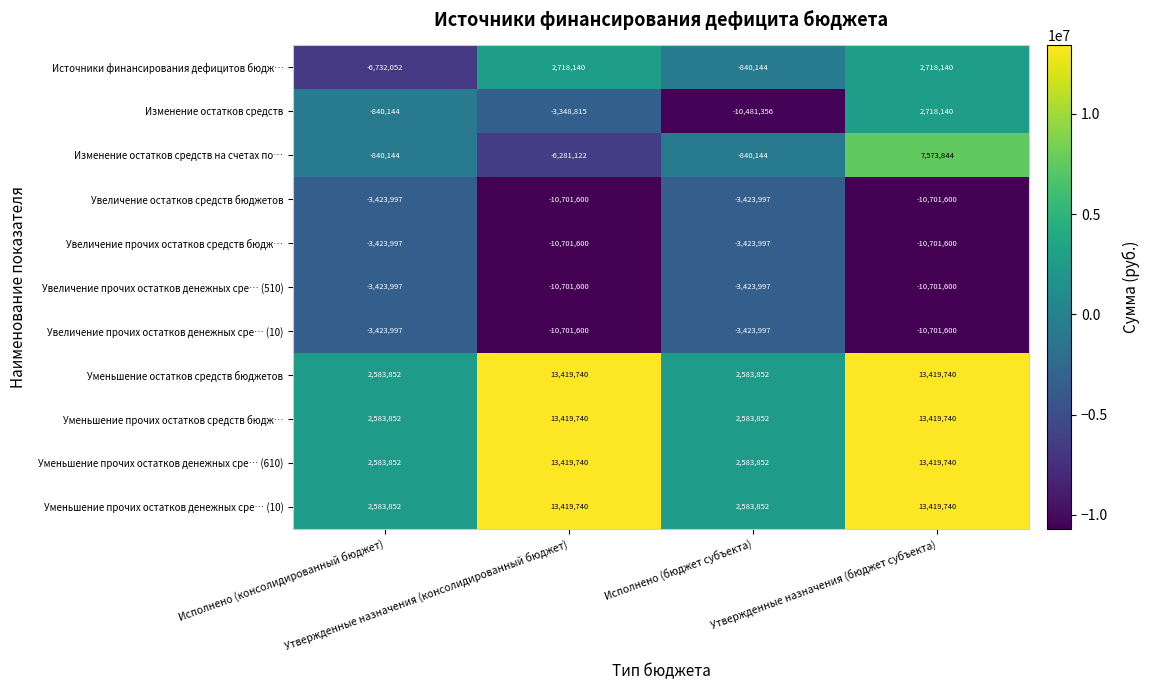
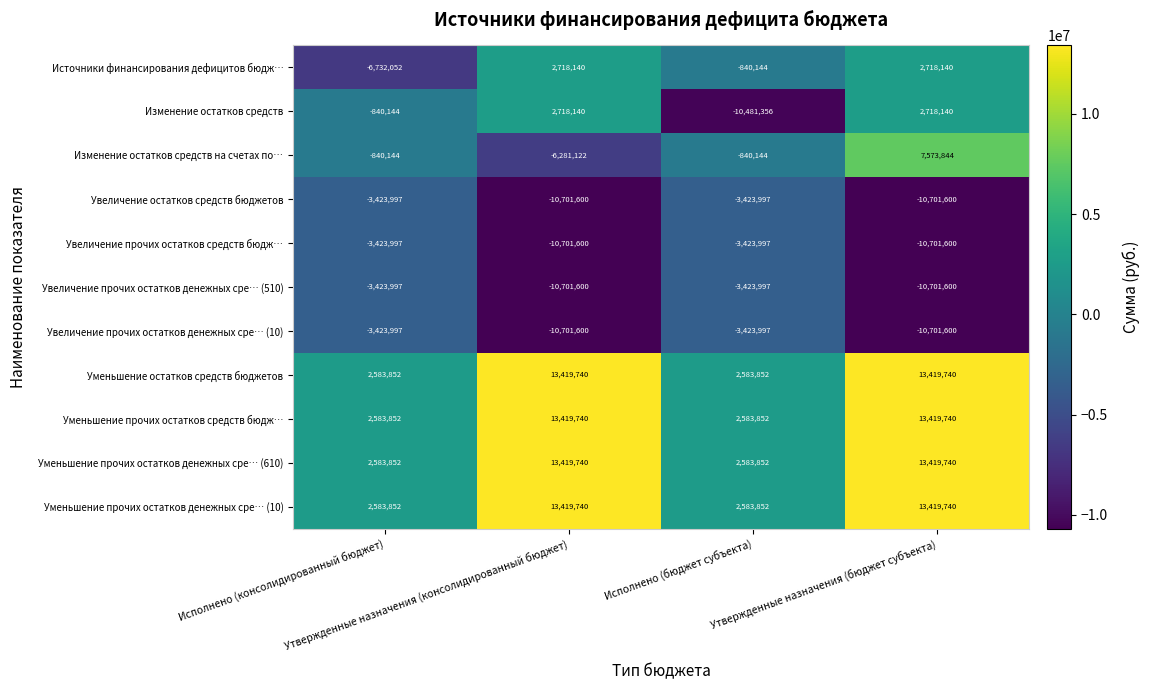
  {
    "Источники финансирования дефицитов бюдж…": {
      "Исполнено (консолидированный бюджет)": "-6,732,052",
      "Утвержденные назначения (консолидированный бюджет)": "2,718,140",
      "Исполнено (бюджет субъекта)": "-840,144",
      "Утвержденные назначения (бюджет субъекта)": "2,718,140"
    },
    "Изменение остатков средств": {
      "Исполнено (консолидированный бюджет)": "-840,144",
-     "Утвержденные назначения (консолидированный бюджет)": "-3,348,815",
+     "Утвержденные назначения (консолидированный бюджет)": "2,718,140",
      "Исполнено (бюджет субъекта)": "-10,481,356",
      "Утвержденные назначения (бюджет субъекта)": "2,718,140"
    },
    "Изменение остатков средств на счетах по…": {
      "Исполнено (консолидированный бюджет)": "-840,144",
      "Утвержденные назначения (консолидированный бюджет)": "-6,281,122",
      "Исполнено (бюджет субъекта)": "-840,144",
      "Утвержденные назначения (бюджет субъекта)": "7,573,844"
    },
    "Увеличение остатков средств бюджетов": {
      "Исполнено (консолидированный бюджет)": "-3,423,997",
      "Утвержденные назначения (консолидированный бюджет)": "-10,701,600",
      "Исполнено (бюджет субъекта)": "-3,423,997",
      "Утвержденные назначения (бюджет субъекта)": "-10,701,600"
    },
    "Увеличение прочих остатков средств бюдж…": {
      "Исполнено (консолидированный бюджет)": "-3,423,997",
      "Утвержденные назначения (консолидированный бюджет)": "-10,701,600",
      "Исполнено (бюджет субъекта)": "-3,423,997",
      "Утвержденные назначения (бюджет субъекта)": "-10,701,600"
    },
    "Увеличение прочих остатков денежных сре… (510)": {
      "Исполнено (консолидированный бюджет)": "-3,423,997",
      "Утвержденные назначения (консолидированный бюджет)": "-10,701,600",
      "Исполнено (бюджет субъекта)": "-3,423,997",
      "Утвержденные назначения (бюджет субъекта)": "-10,701,600"
    },
    "Увеличение прочих остатков денежных сре… (10)": {
      "Исполнено (консолидированный бюджет)": "-3,423,997",
      "Утвержденные назначения (консолидированный бюджет)": "-10,701,600",
      "Исполнено (бюджет субъекта)": "-3,423,997",
      "Утвержденные назначения (бюджет субъекта)": "-10,701,600"
    },
    "Уменьшение остатков средств бюджетов": {
      "Исполнено (консолидированный бюджет)": "2,583,852",
      "Утвержденные назначения (консолидированный бюджет)": "13,419,740",
      "Исполнено (бюджет субъекта)": "2,583,852",
      "Утвержденные назначения (бюджет субъекта)": "13,419,740"
    },
    "Уменьшение прочих остатков средств бюдж…": {
      "Исполнено (консолидированный бюджет)": "2,583,852",
      "Утвержденные назначения (консолидированный бюджет)": "13,419,740",
      "Исполнено (бюджет субъекта)": "2,583,852",
      "Утвержденные назначения (бюджет субъекта)": "13,419,740"
    },
    "Уменьшение прочих остатков денежных сре… (610)": {
      "Исполнено (консолидированный бюджет)": "2,583,852",
      "Утвержденные назначения (консолидированный бюджет)": "13,419,740",
      "Исполнено (бюджет субъекта)": "2,583,852",
      "Утвержденные назначения (бюджет субъекта)": "13,419,740"
    },
    "Уменьшение прочих остатков денежных сре… (10)": {
      "Исполнено (консолидированный бюджет)": "2,583,852",
      "Утвержденные назначения (консолидированный бюджет)": "13,419,740",
      "Исполнено (бюджет субъекта)": "2,583,852",
      "Утвержденные назначения (бюджет субъекта)": "13,419,740"
    }
  }
